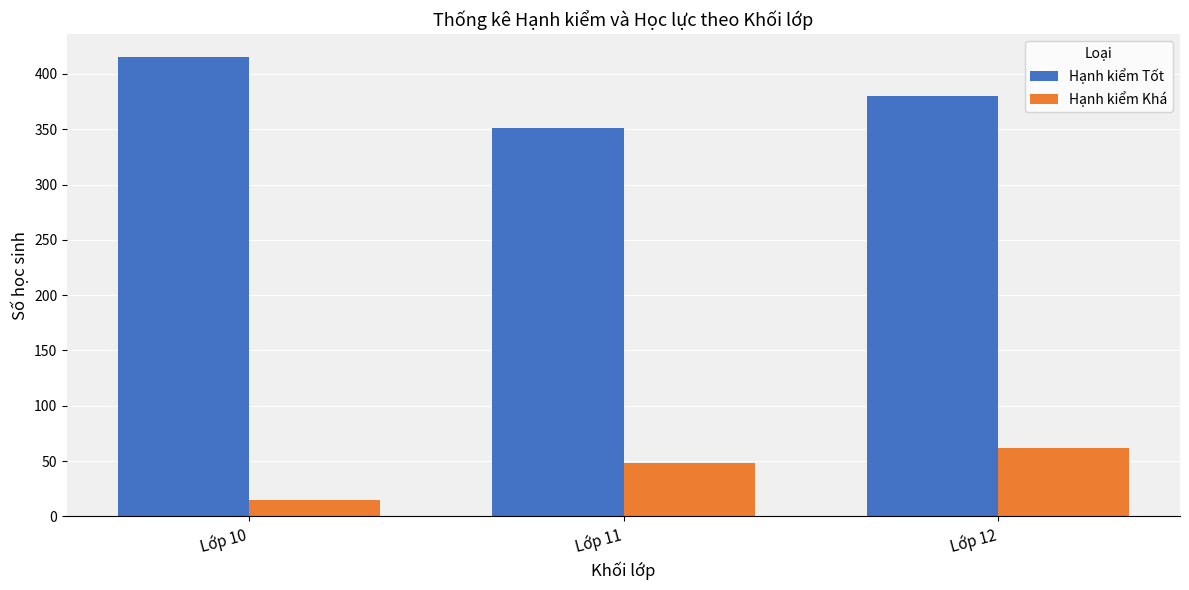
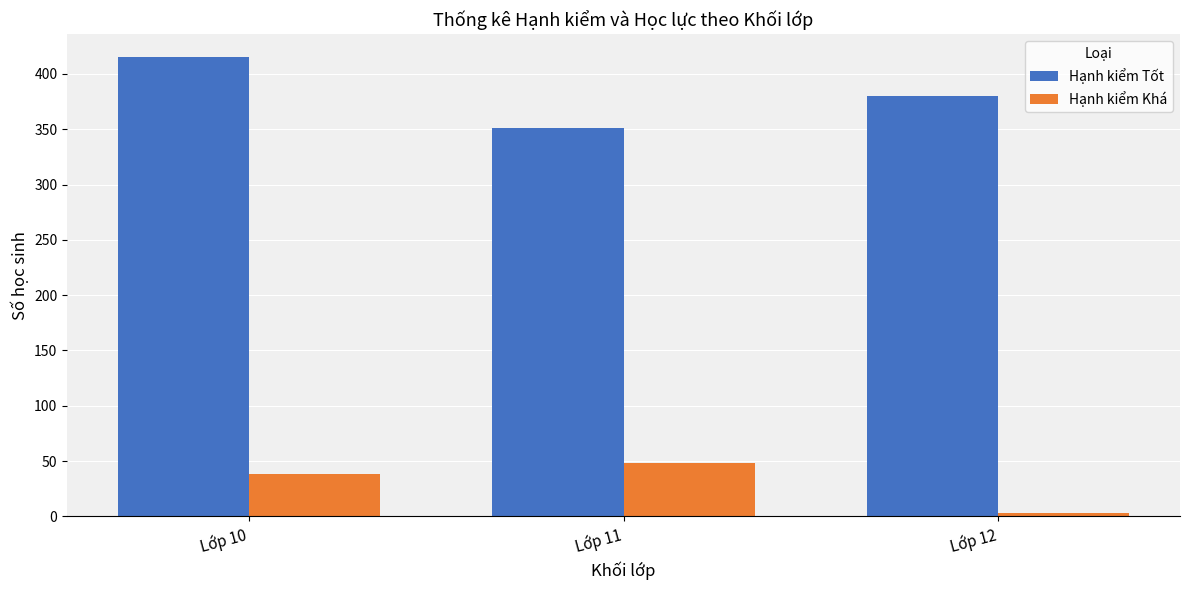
  {
    "Hạnh kiểm Tốt": {
      "Lớp 10": 415,
      "Lớp 11": 351,
      "Lớp 12": 380
    },
    "Hạnh kiểm Khá": {
-     "Lớp 10": 15,
+     "Lớp 10": 38,
      "Lớp 11": 48,
-     "Lớp 12": 62
+     "Lớp 12": 3
    }
  }
